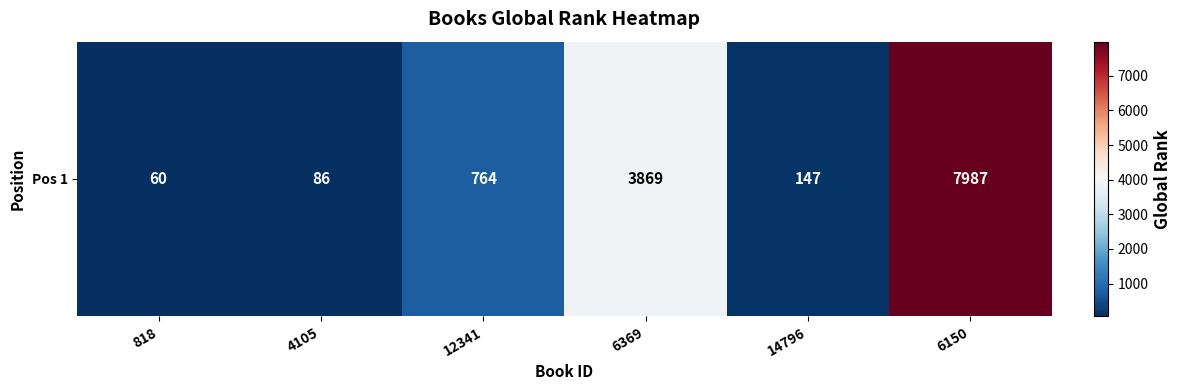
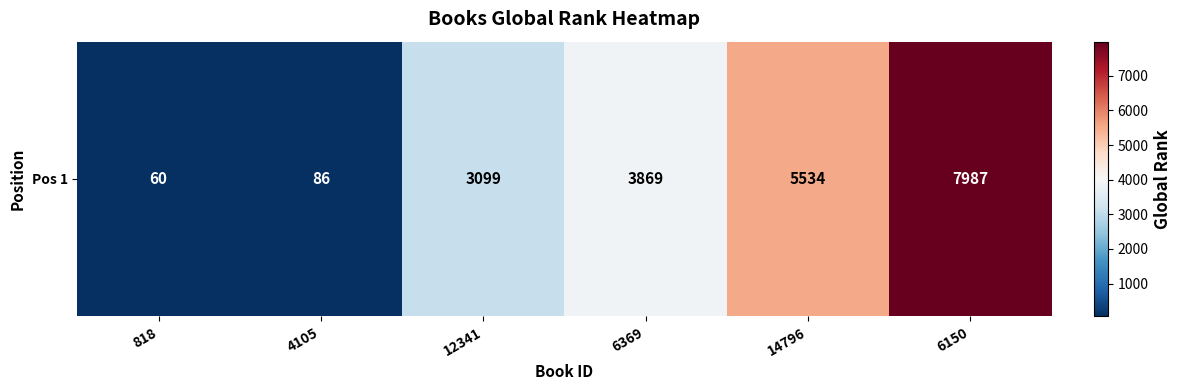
  {
    "Pos 1": {
      "818": 60,
      "4105": 86,
-     "12341": 764,
+     "12341": 3099,
      "6369": 3869,
-     "14796": 147,
+     "14796": 5534,
      "6150": 7987
    }
  }
